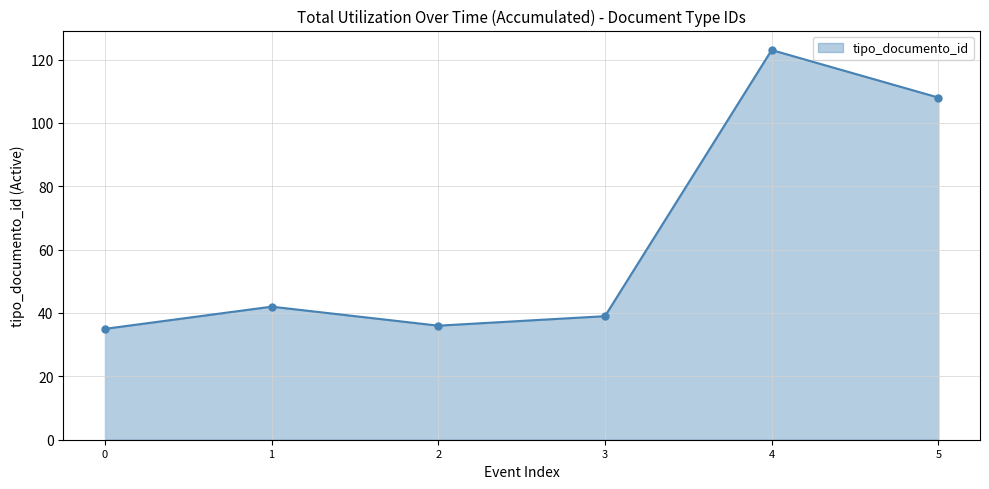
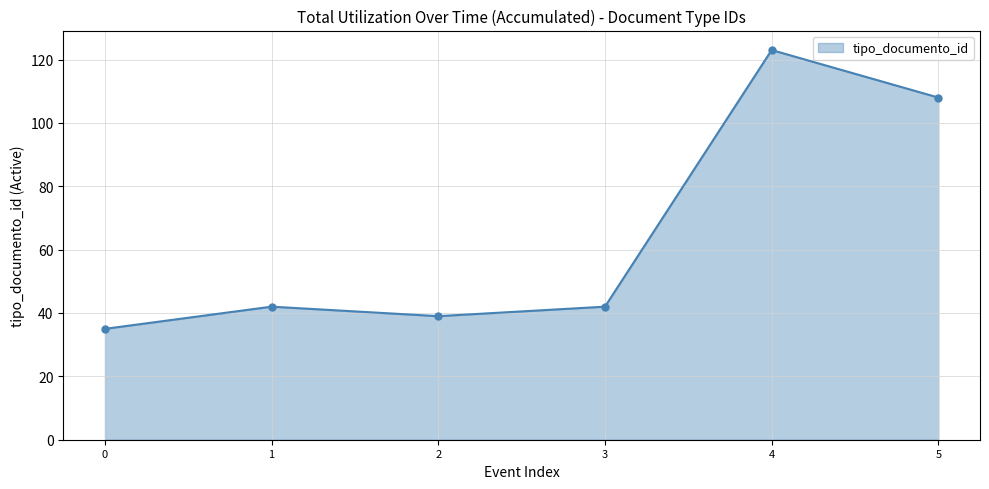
  {
    "0": 35,
    "1": 42,
-   "2": 36,
-   "3": 39,
+   "2": 39,
+   "3": 42,
    "4": 123,
    "5": 108
  }
